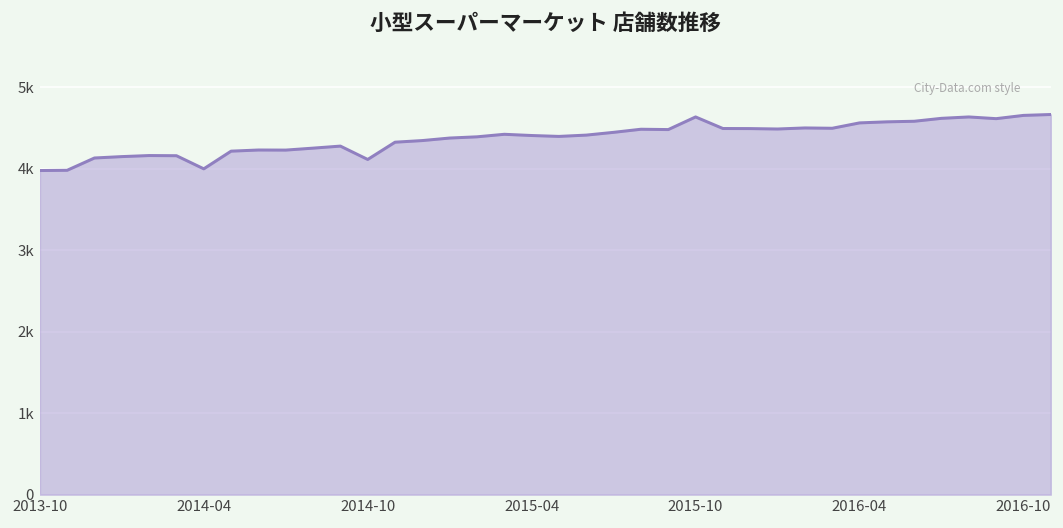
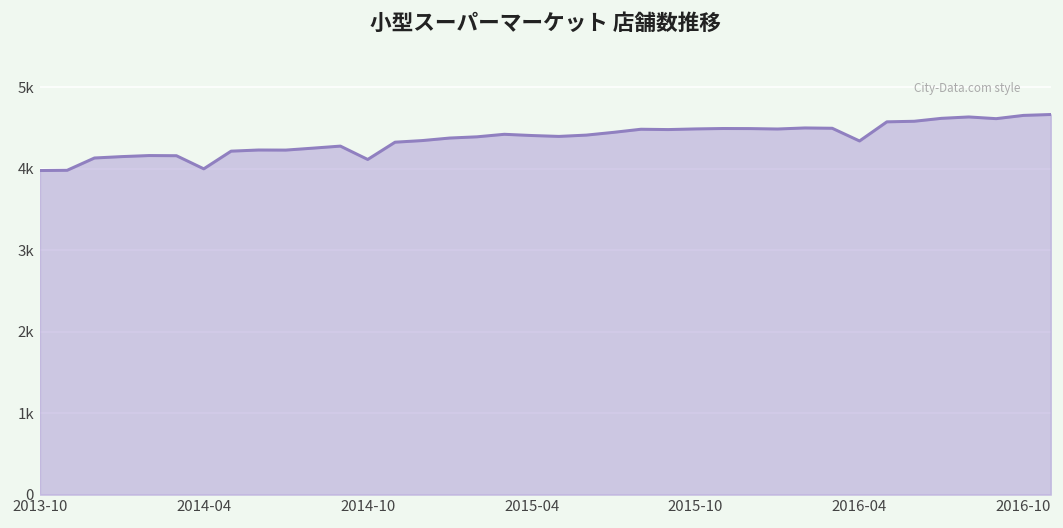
  {
    "2013-10": 4000,
    "2014-04": 4000,
    "2014-10": 4100,
    "2015-04": 4400,
-   "2015-10": 4600,
-   "2016-04": 4600,
+   "2015-10": 4500,
+   "2016-04": 4300,
    "2016-10": 4700
  }
